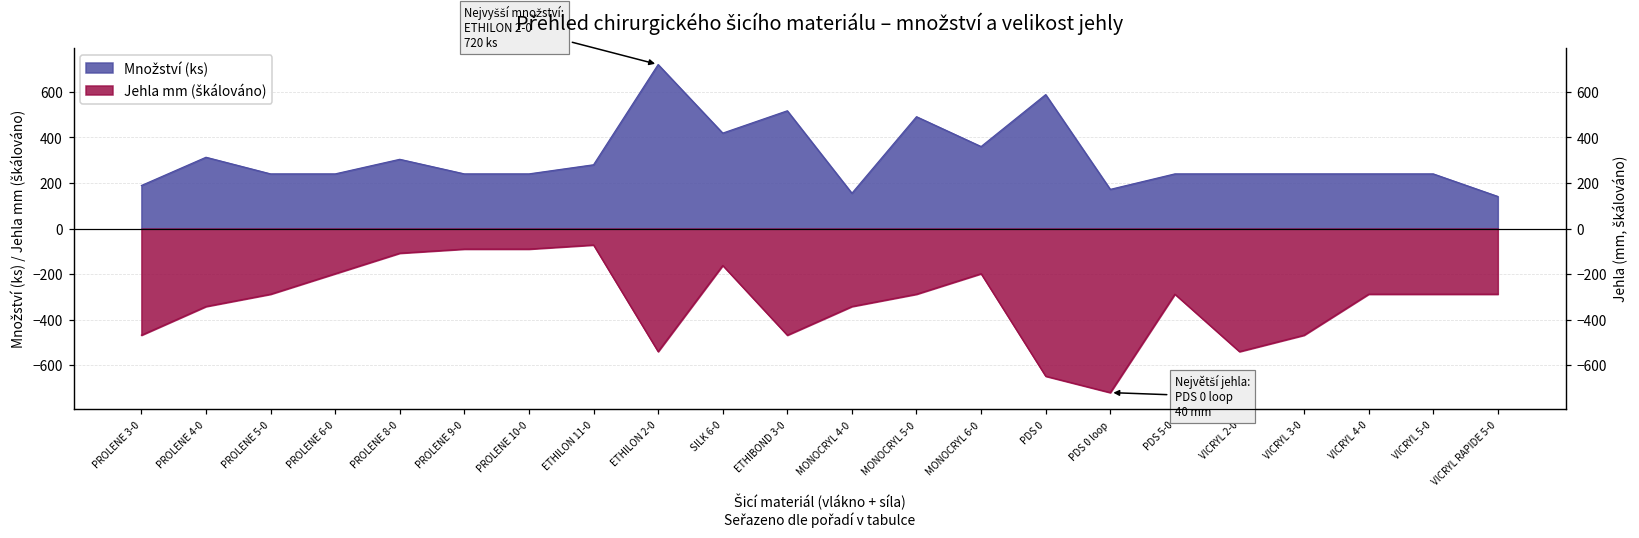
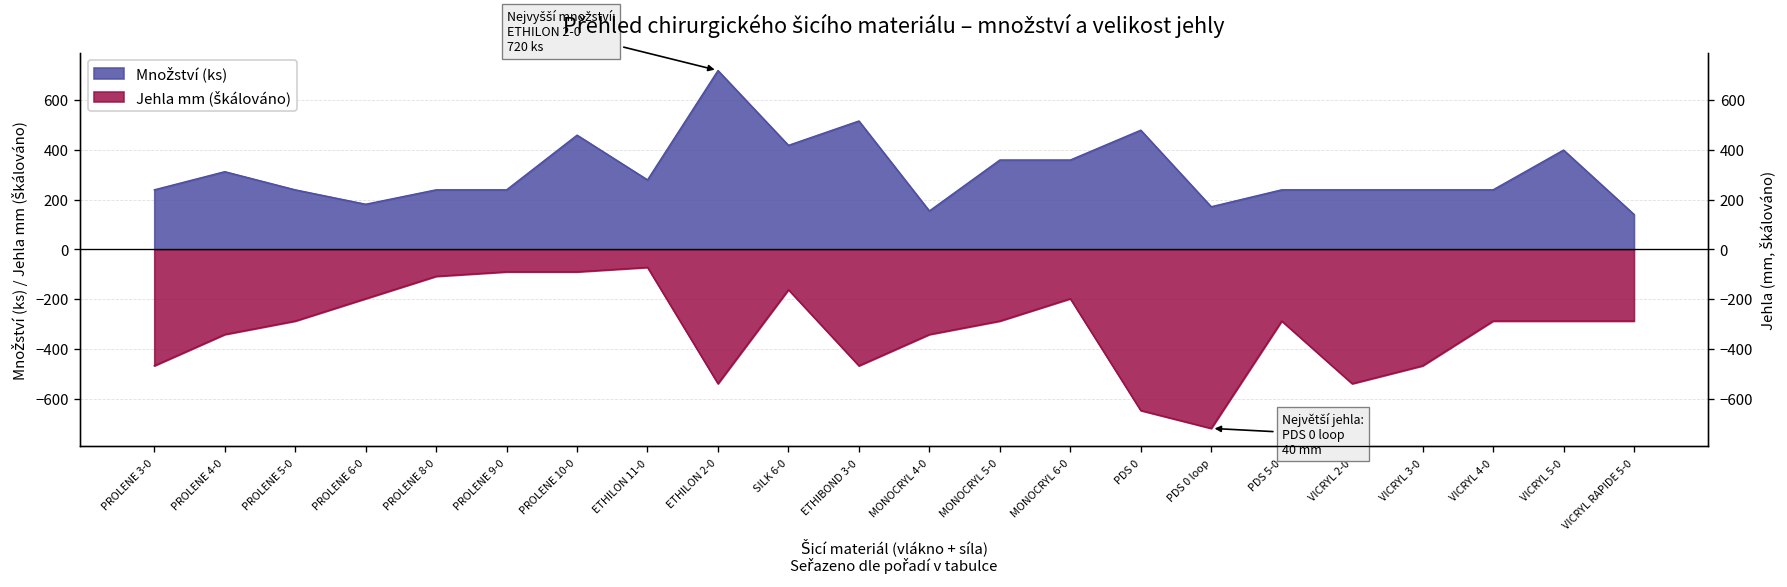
  {
    "Množství (ks)": {
-     "PROLENE 3-0": 190,
+     "PROLENE 3-0": 240,
      "PROLENE 4-0": 310,
      "PROLENE 5-0": 240,
-     "PROLENE 6-0": 240,
-     "PROLENE 8-0": 300,
+     "PROLENE 6-0": 180,
+     "PROLENE 8-0": 240,
      "PROLENE 9-0": 240,
-     "PROLENE 10-0": 240,
+     "PROLENE 10-0": 460,
      "ETHILON 11-0": 280,
      "SILK 6-0": 420,
      "ETHIBOND 3-0": 520,
      "MONOCRYL 4-0": 160,
-     "MONOCRYL 5-0": 490,
+     "MONOCRYL 5-0": 360,
      "MONOCRYL 6-0": 360,
-     "PDS 0": 590,
+     "PDS 0": 480,
      "PDS 0 loop": 170,
      "PDS 5-0": 240,
      "VICRYL 2-0": 240,
      "VICRYL 3-0": 240,
      "VICRYL 4-0": 240,
-     "VICRYL 5-0": 240,
+     "VICRYL 5-0": 400,
      "VICRYL RAPIDE 5-0": 140
    }
  }
